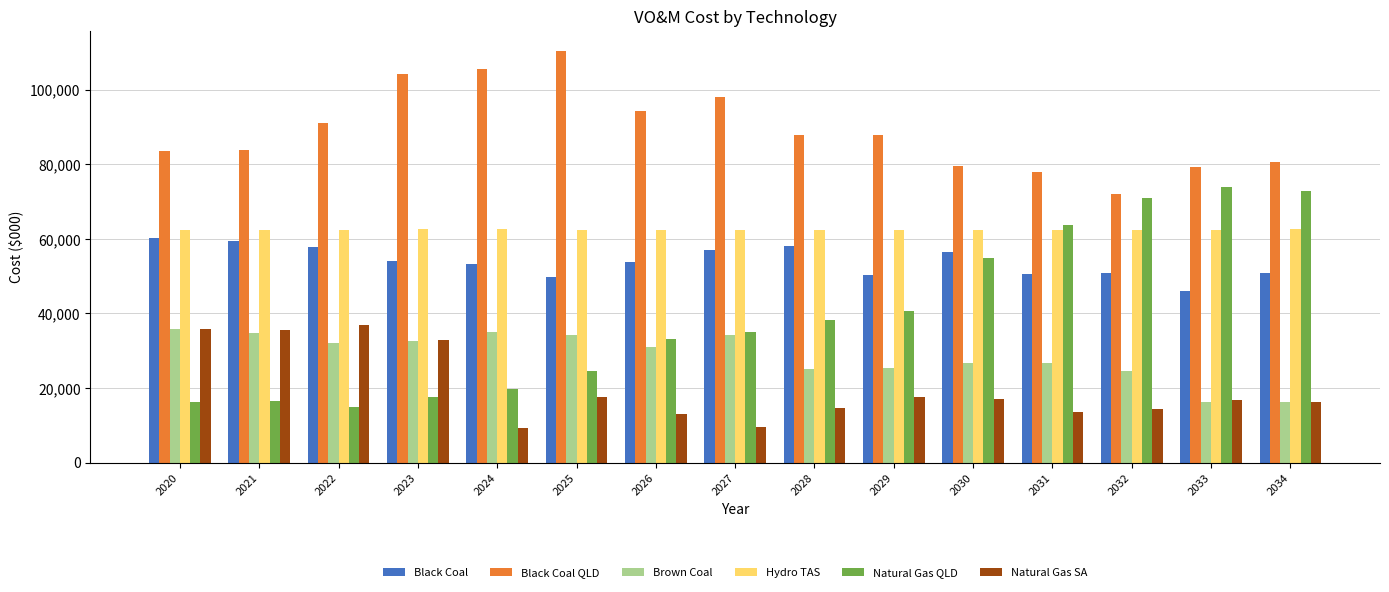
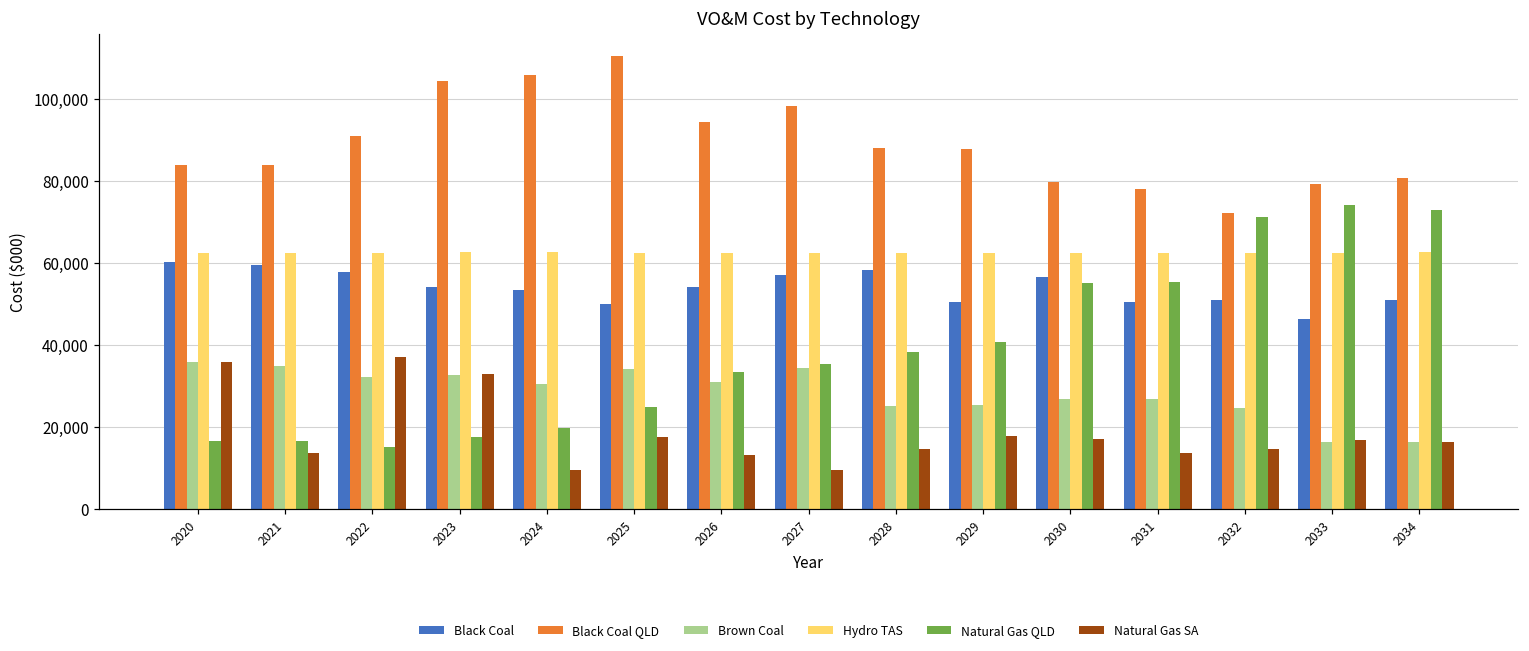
  {
    "Black Coal": {
      "2020": "60,000",
      "2021": "59,000",
      "2022": "58,000",
      "2023": "54,000",
      "2024": "53,000",
      "2025": "50,000",
      "2026": "54,000",
      "2027": "57,000",
      "2028": "58,000",
      "2029": "50,000",
      "2030": "57,000",
      "2031": "50,000",
      "2032": "51,000",
      "2033": "46,000",
      "2034": "51,000"
    },
    "Black Coal QLD": {
      "2020": "84,000",
      "2021": "84,000",
      "2022": "91,000",
      "2023": "104,000",
      "2024": "106,000",
      "2025": "110,000",
      "2026": "94,000",
      "2027": "98,000",
      "2028": "88,000",
      "2029": "88,000",
      "2030": "80,000",
      "2031": "78,000",
      "2032": "72,000",
      "2033": "79,000",
      "2034": "81,000"
    },
    "Brown Coal": {
      "2020": "36,000",
      "2021": "35,000",
      "2022": "32,000",
      "2023": "33,000",
-     "2024": "35,000",
+     "2024": "30,000",
      "2025": "34,000",
      "2026": "31,000",
      "2027": "34,000",
      "2028": "25,000",
      "2029": "25,000",
      "2030": "27,000",
      "2031": "27,000",
      "2032": "24,000",
      "2033": "16,000",
      "2034": "16,000"
    },
    "Hydro TAS": {
      "2020": "62,000",
      "2021": "62,000",
      "2022": "62,000",
      "2023": "63,000",
      "2024": "63,000",
      "2025": "62,000",
      "2026": "62,000",
      "2027": "62,000",
      "2028": "62,000",
      "2029": "62,000",
      "2030": "62,000",
      "2031": "62,000",
      "2032": "62,000",
      "2033": "62,000",
      "2034": "63,000"
    },
    "Natural Gas QLD": {
      "2020": "16,000",
      "2021": "16,000",
      "2022": "15,000",
      "2023": "18,000",
      "2024": "20,000",
      "2025": "25,000",
      "2026": "33,000",
      "2027": "35,000",
      "2028": "38,000",
      "2029": "41,000",
      "2030": "55,000",
-     "2031": "64,000",
+     "2031": "55,000",
      "2032": "71,000",
      "2033": "74,000",
      "2034": "73,000"
    },
    "Natural Gas SA": {
      "2020": "36,000",
-     "2021": "35,000",
+     "2021": "14,000",
      "2022": "37,000",
      "2023": "33,000",
      "2024": "9,000",
      "2025": "18,000",
      "2026": "13,000",
      "2027": "9,000",
      "2028": "15,000",
      "2029": "18,000",
      "2030": "17,000",
      "2031": "14,000",
      "2032": "14,000",
      "2033": "17,000",
      "2034": "16,000"
    }
  }
